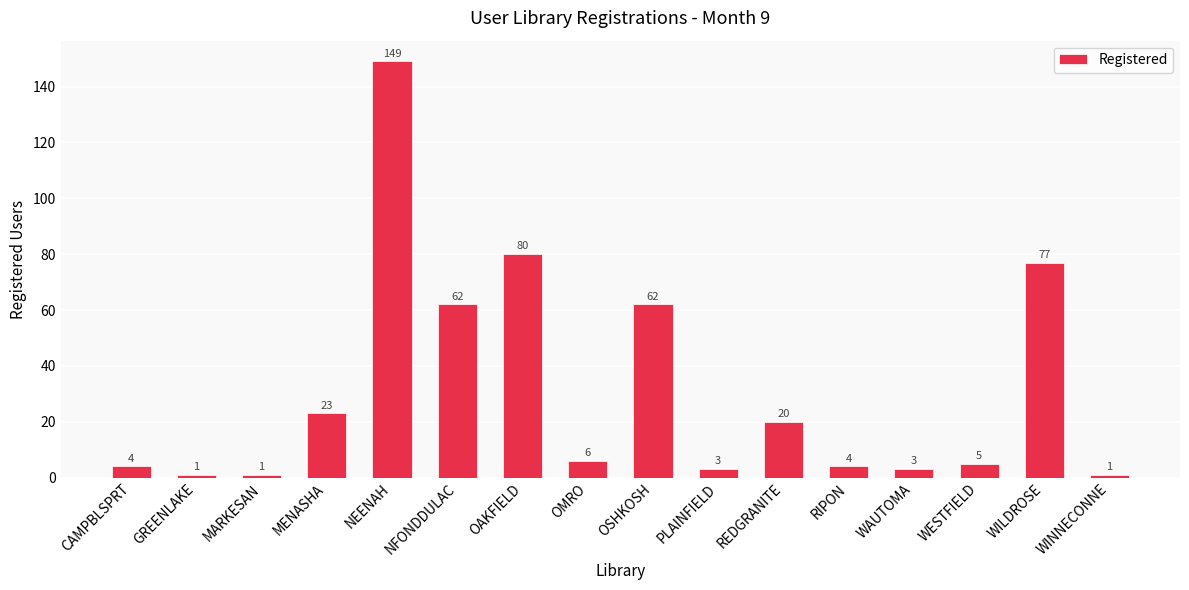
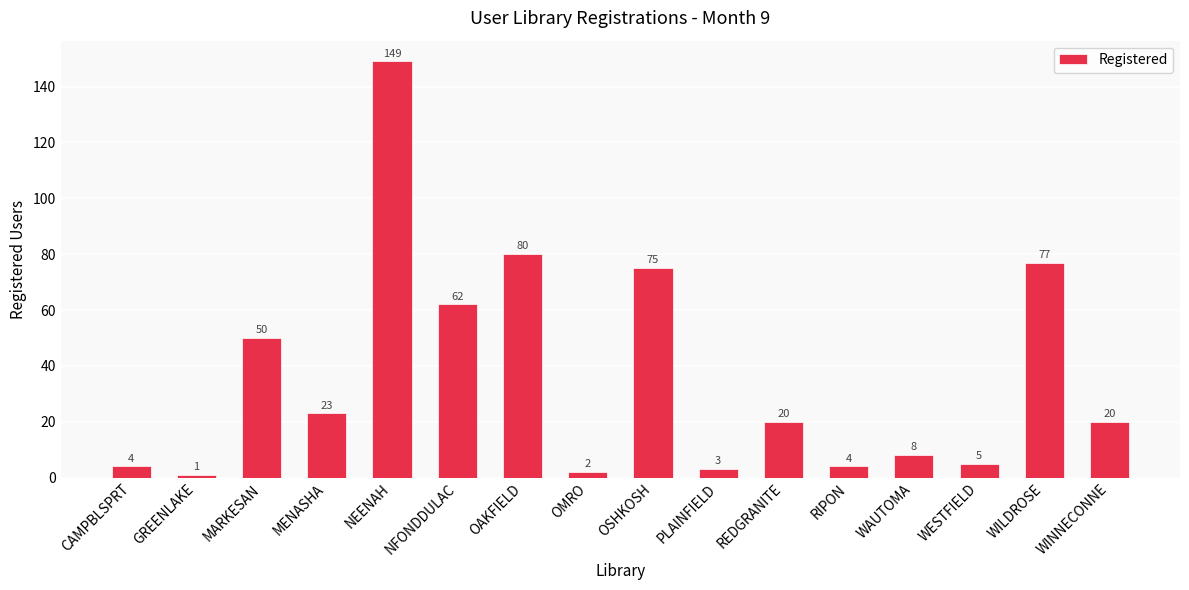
  {
    "CAMPBLSPRT": 4,
    "GREENLAKE": 1,
-   "MARKESAN": 1,
+   "MARKESAN": 50,
    "MENASHA": 23,
    "NEENAH": 149,
    "NFONDDULAC": 62,
    "OAKFIELD": 80,
-   "OMRO": 6,
-   "OSHKOSH": 62,
+   "OMRO": 2,
+   "OSHKOSH": 75,
    "PLAINFIELD": 3,
    "REDGRANITE": 20,
    "RIPON": 4,
-   "WAUTOMA": 3,
+   "WAUTOMA": 8,
    "WESTFIELD": 5,
    "WILDROSE": 77,
-   "WINNECONNE": 1
+   "WINNECONNE": 20
  }
